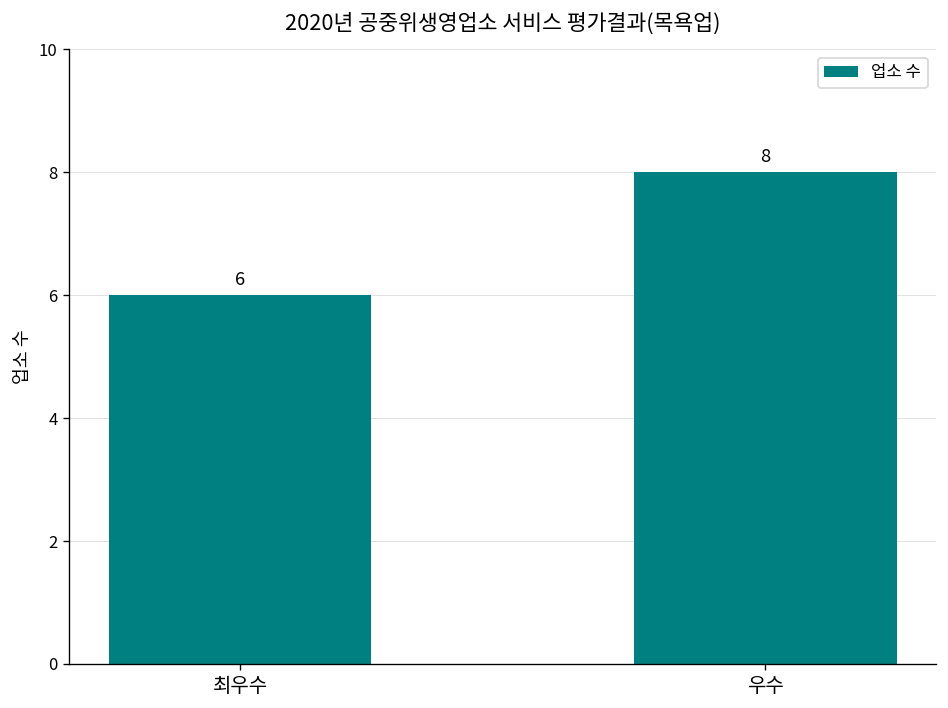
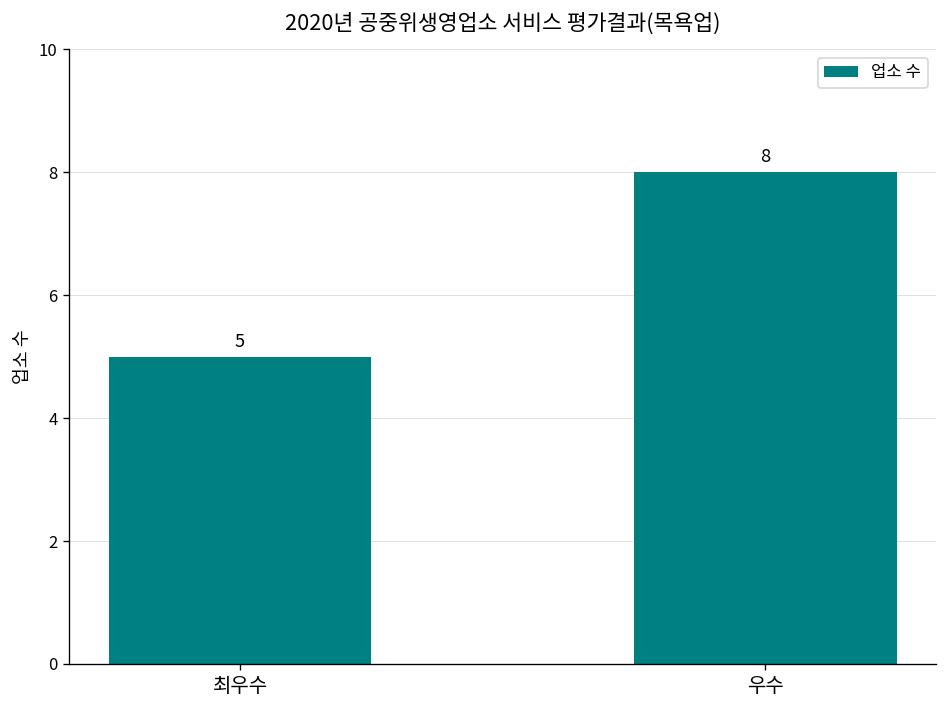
  {
-   "최우수": 6,
+   "최우수": 5,
    "우수": 8
  }
